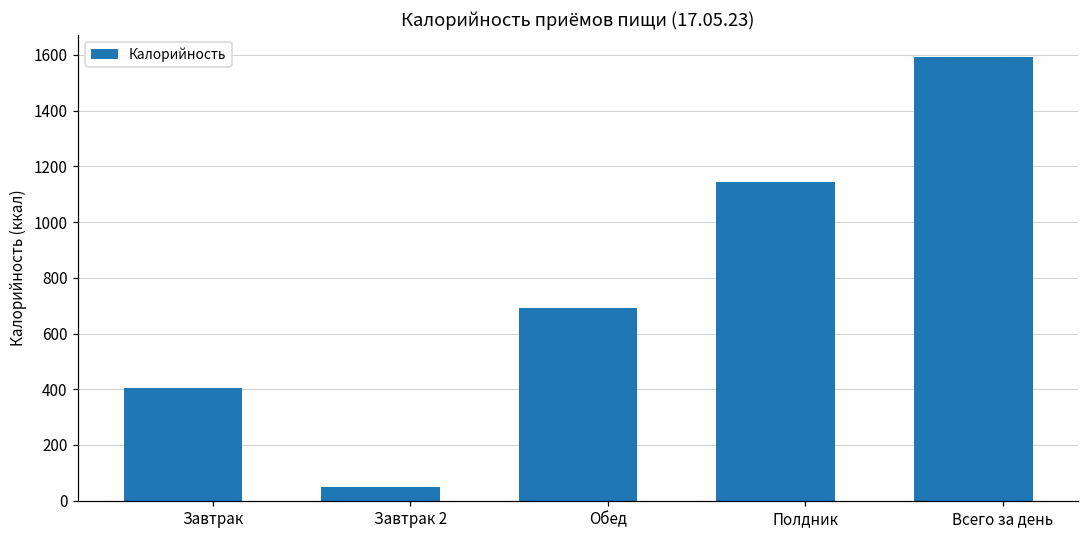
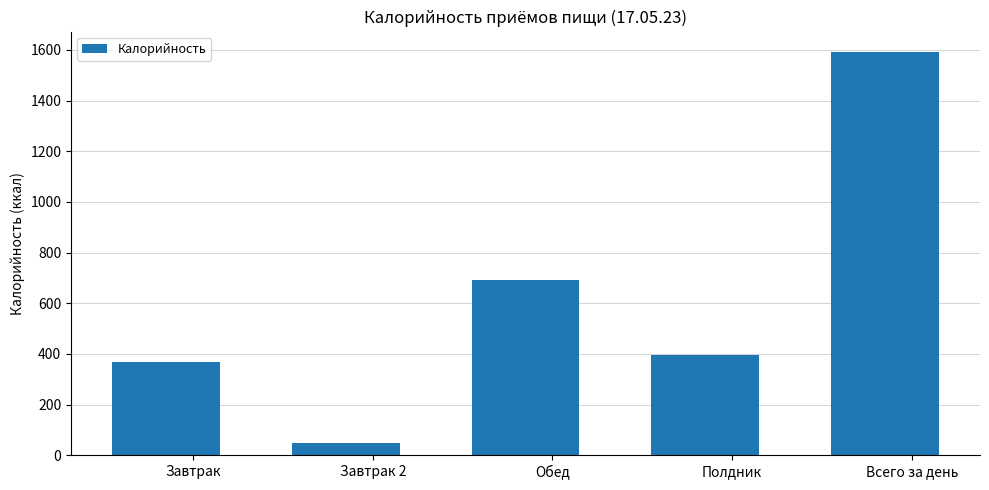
  {
-   "Завтрак": 400,
+   "Завтрак": 370,
    "Завтрак 2": 50,
    "Обед": 690,
-   "Полдник": 1140,
+   "Полдник": 400,
    "Всего за день": 1590
  }
